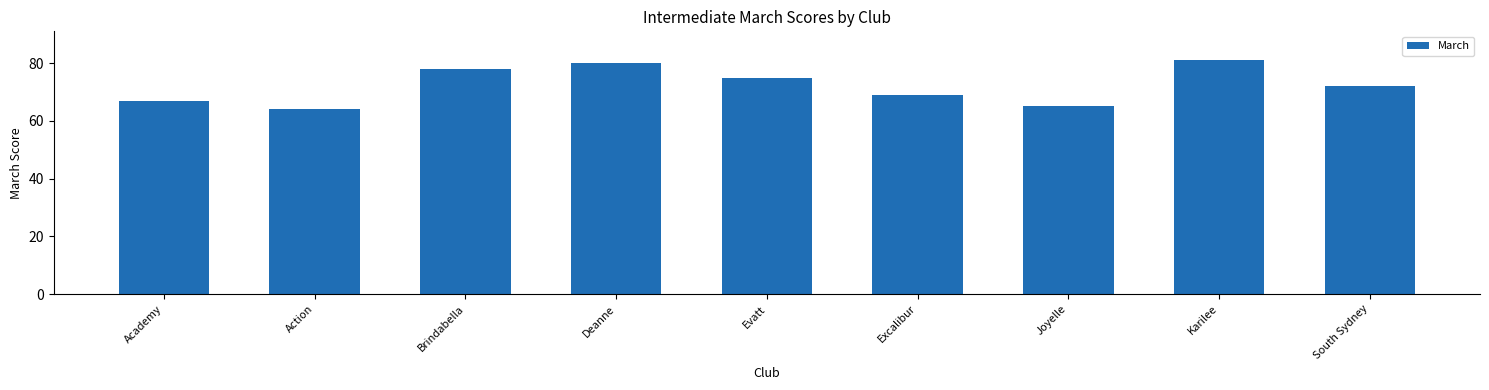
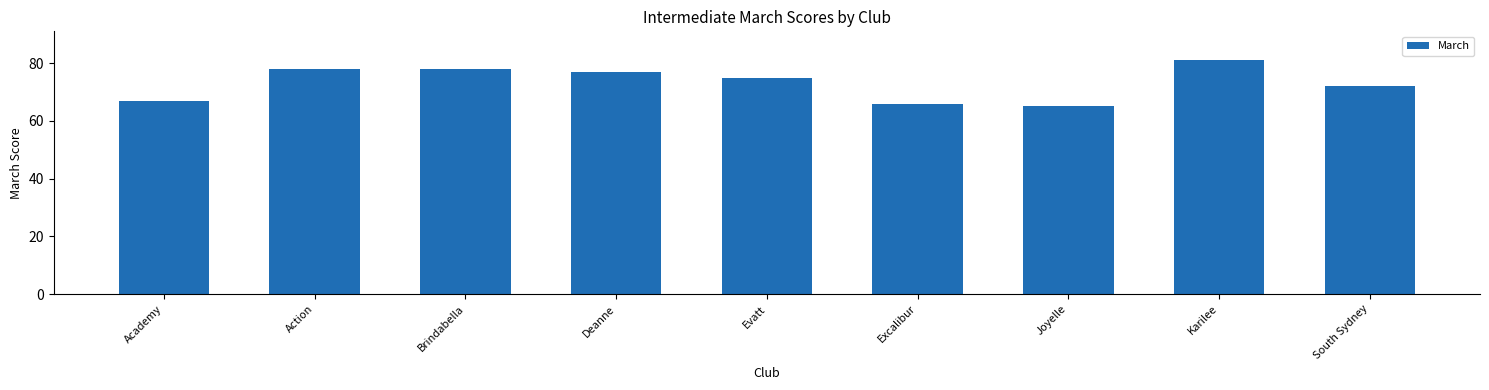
  {
    "Academy": 67,
-   "Action": 64,
+   "Action": 78,
    "Brindabella": 78,
-   "Deanne": 80,
+   "Deanne": 77,
    "Evatt": 75,
-   "Excalibur": 69,
+   "Excalibur": 66,
    "Joyelle": 65,
    "Karilee": 81,
    "South Sydney": 72
  }
